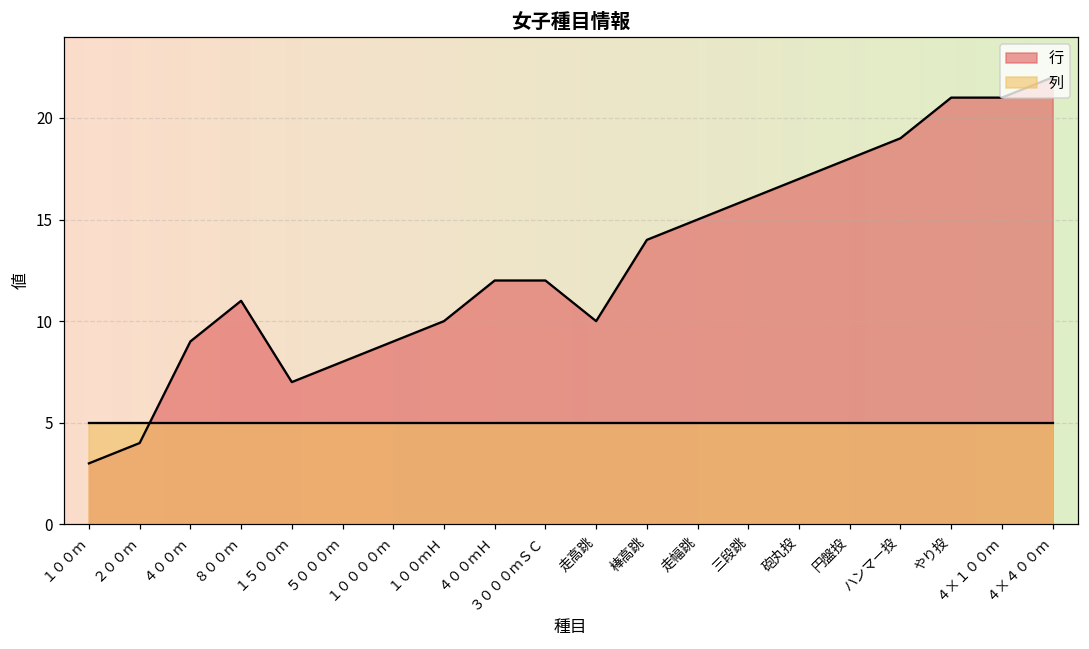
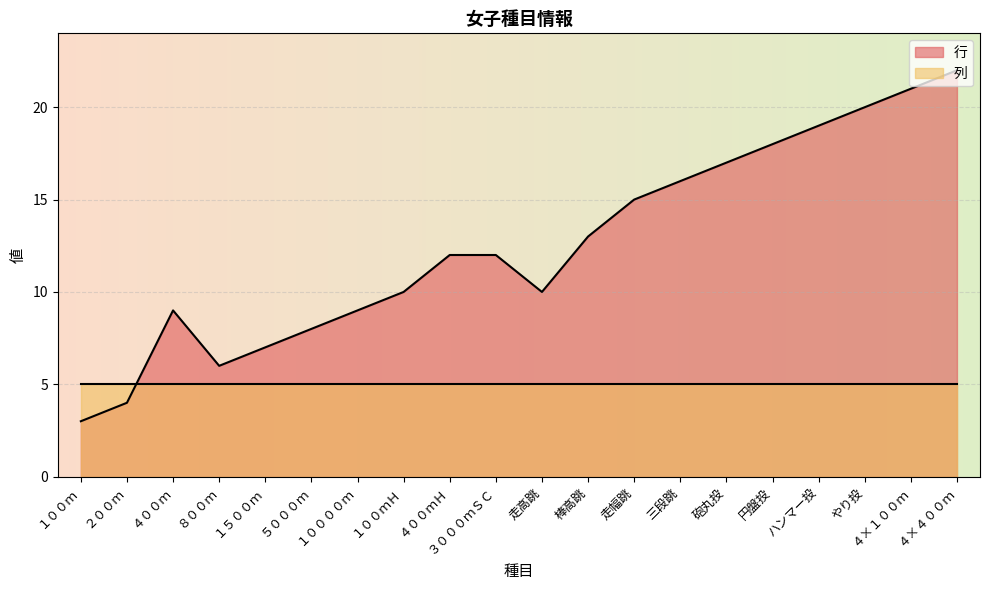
  {
    "行": {
      "１００ｍ": 3,
      "２００ｍ": 4,
      "４００ｍ": 9,
-     "８００ｍ": 11,
+     "８００ｍ": 6,
      "１５００ｍ": 7,
      "５０００ｍ": 8,
      "１００００ｍ": 9,
      "１００ｍＨ": 10,
      "４００ｍＨ": 12,
      "３０００ｍＳＣ": 12,
      "走高跳": 10,
-     "棒高跳": 14,
+     "棒高跳": 13,
      "走幅跳": 15,
      "三段跳": 16,
      "砲丸投": 17,
      "円盤投": 18,
      "ハンマー投": 19,
-     "やり投": 21,
+     "やり投": 20,
      "４×１００ｍ": 21
    },
    "列": {
      "１００ｍ": 5,
      "２００ｍ": 5,
      "４００ｍ": 5,
      "８００ｍ": 5,
      "１５００ｍ": 5,
      "５０００ｍ": 5,
      "１００００ｍ": 5,
      "１００ｍＨ": 5,
      "４００ｍＨ": 5,
      "３０００ｍＳＣ": 5,
      "走高跳": 5,
      "棒高跳": 5,
      "走幅跳": 5,
      "三段跳": 5,
      "砲丸投": 5,
      "円盤投": 5,
      "ハンマー投": 5,
      "やり投": 5,
      "４×１００ｍ": 5,
      "４×４００ｍ": 5
    }
  }
